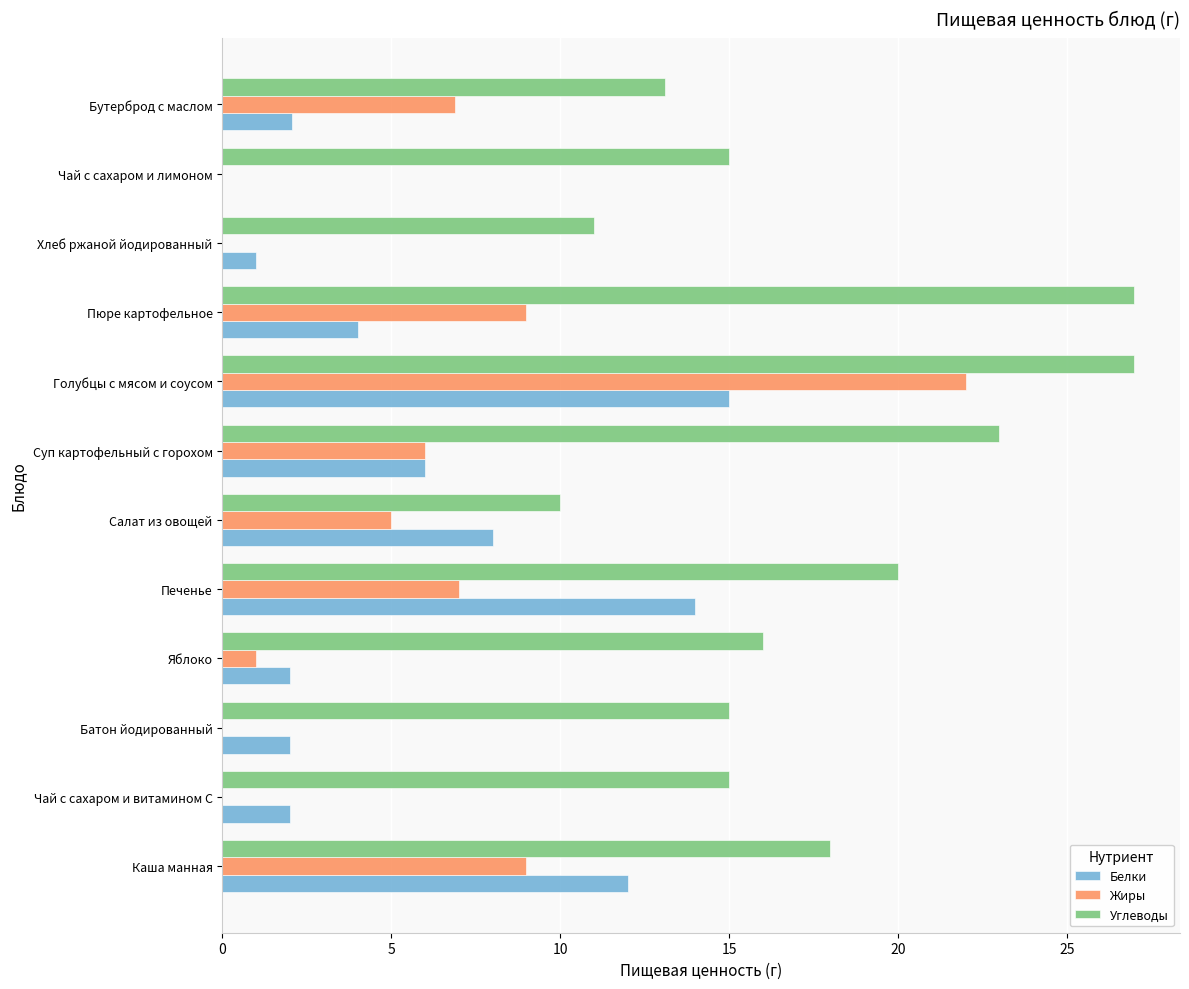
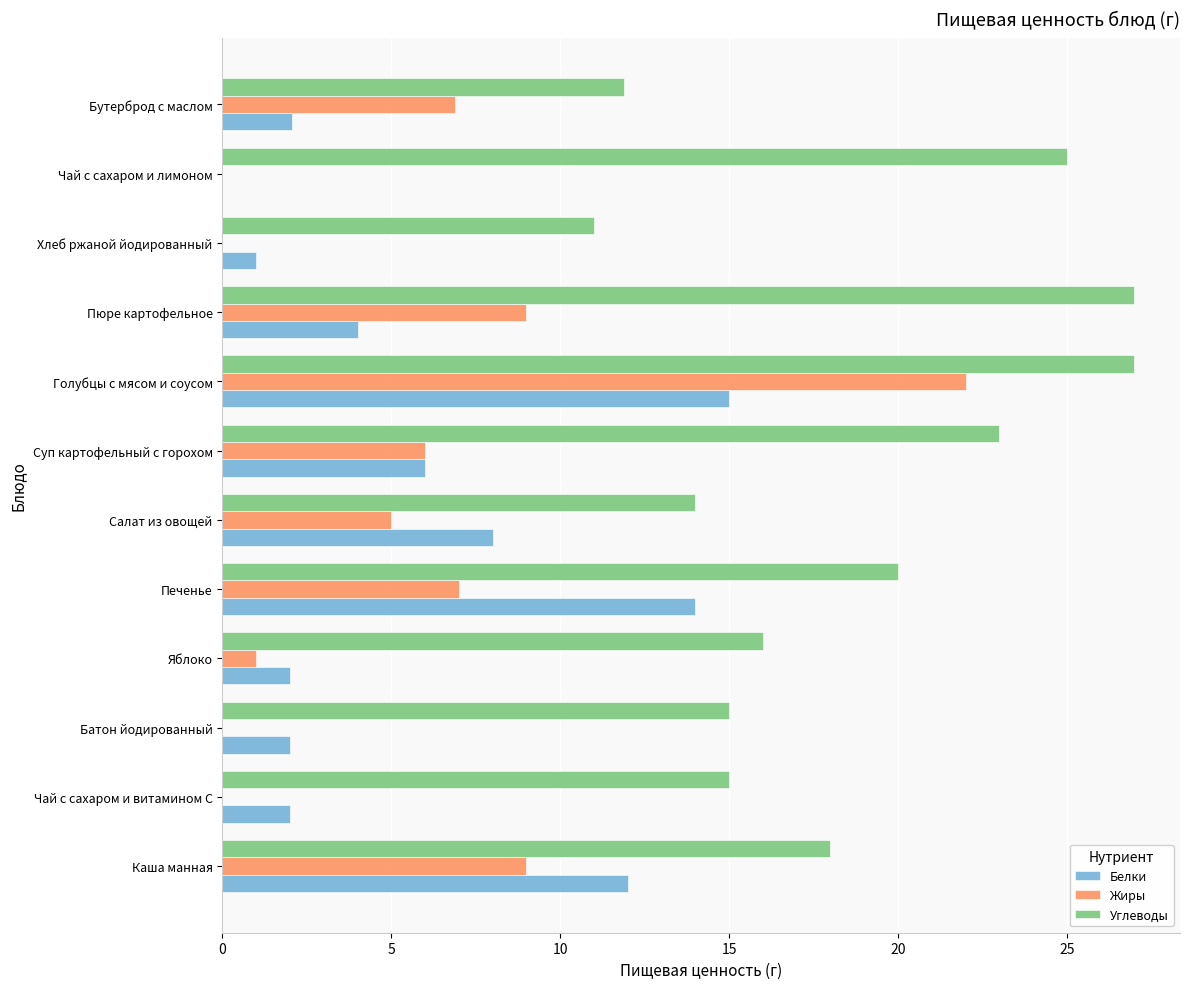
  {
    "Белки": {
      "Бутерброд с маслом": 2.1,
      "Чай с сахаром и лимоном": 0.0,
      "Хлеб ржаной йодированный": 1.0,
      "Пюре картофельное": 4.0,
      "Голубцы с мясом и соусом": 15.0,
      "Суп картофельный с горохом": 6.0,
      "Салат из овощей": 8.0,
      "Печенье": 14.0,
      "Яблоко": 2.0,
      "Батон йодированный": 2.0,
      "Чай с сахаром и витамином С": 2.0,
      "Каша манная": 12.0
    },
    "Жиры": {
      "Бутерброд с маслом": 6.9,
      "Чай с сахаром и лимоном": 0.0,
      "Хлеб ржаной йодированный": 0.0,
      "Пюре картофельное": 9.0,
      "Голубцы с мясом и соусом": 22.0,
      "Суп картофельный с горохом": 6.0,
      "Салат из овощей": 5.0,
      "Печенье": 7.0,
      "Яблоко": 1.0,
      "Батон йодированный": 0.0,
      "Чай с сахаром и витамином С": 0.0,
      "Каша манная": 9.0
    },
    "Углеводы": {
-     "Бутерброд с маслом": 13.1,
-     "Чай с сахаром и лимоном": 15,
+     "Бутерброд с маслом": 11.9,
+     "Чай с сахаром и лимоном": 25,
      "Хлеб ржаной йодированный": 11.0,
      "Пюре картофельное": 27.0,
      "Голубцы с мясом и соусом": 27.0,
      "Суп картофельный с горохом": 23.0,
-     "Салат из овощей": 10,
+     "Салат из овощей": 14,
      "Печенье": 20.0,
      "Яблоко": 16.0,
      "Батон йодированный": 15.0,
      "Чай с сахаром и витамином С": 15.0,
      "Каша манная": 18.0
    }
  }
